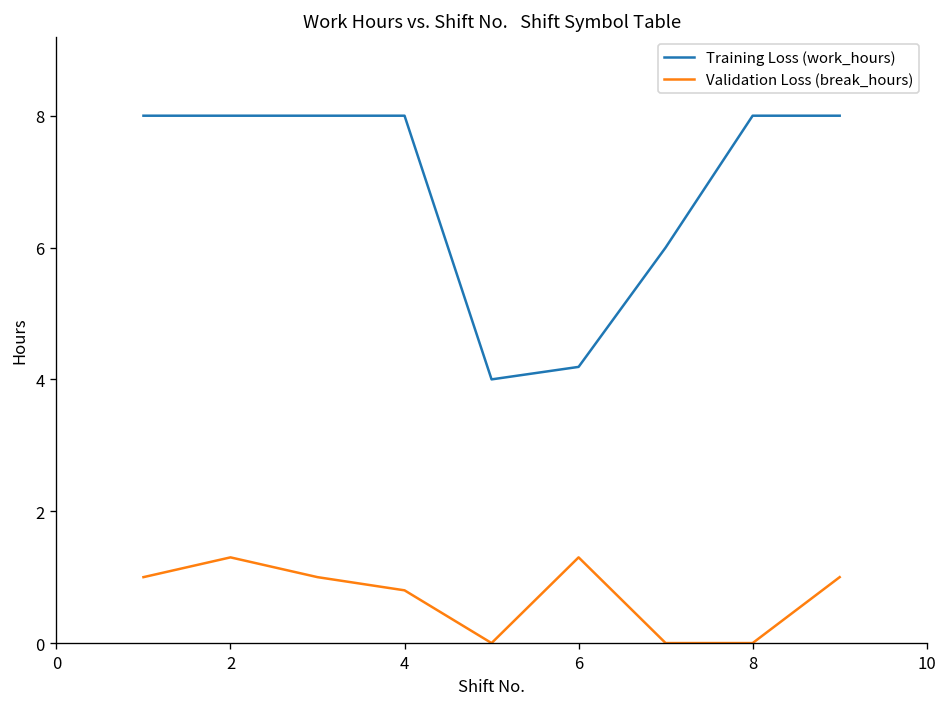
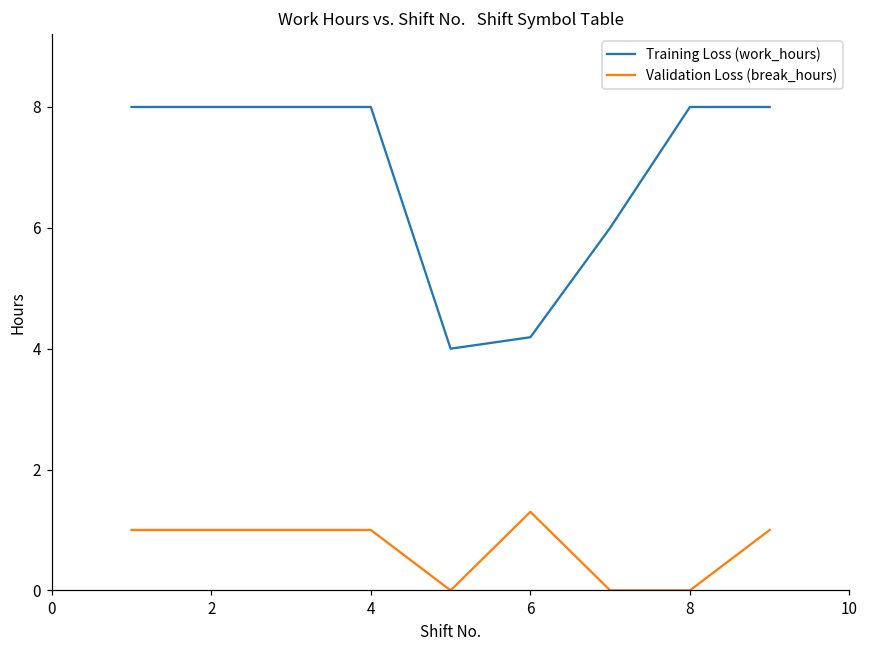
  {
    "Training Loss (work_hours)": {
      "2": 8.0,
      "4": 8.0,
      "6": 4.2,
      "8": 8.0
    },
    "Validation Loss (break_hours)": {
-     "2": 1.3,
-     "4": 0.8,
+     "2": 1.0,
+     "4": 1.0,
      "6": 1.3,
      "8": 0.0
    }
  }
